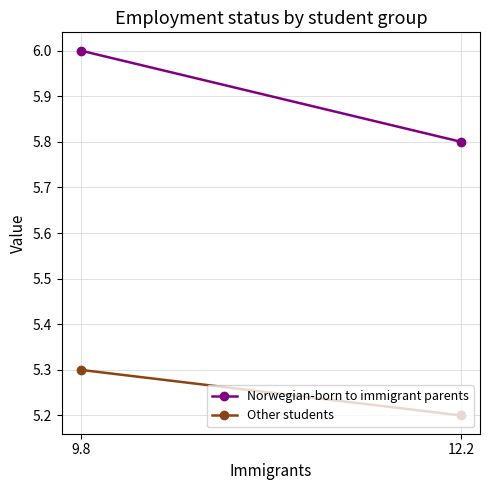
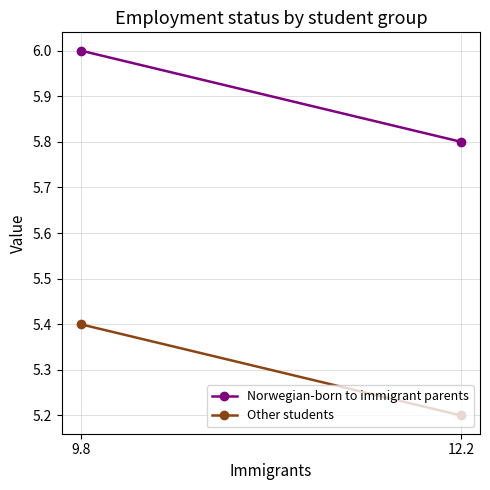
  {
    "Norwegian-born to immigrant parents": {
      "9.8": 6.0,
      "12.2": 5.8
    },
    "Other students": {
-     "9.8": 5.3
+     "9.8": 5.4
    }
  }
